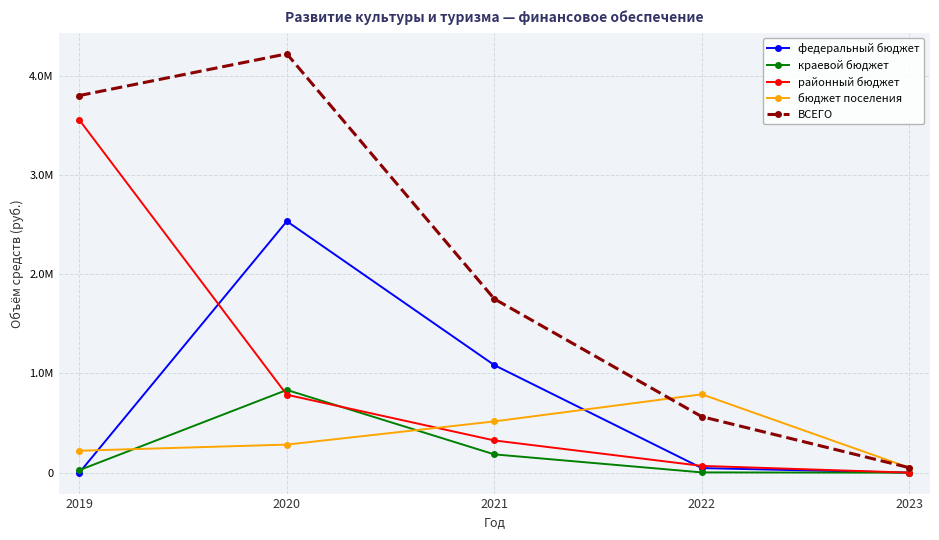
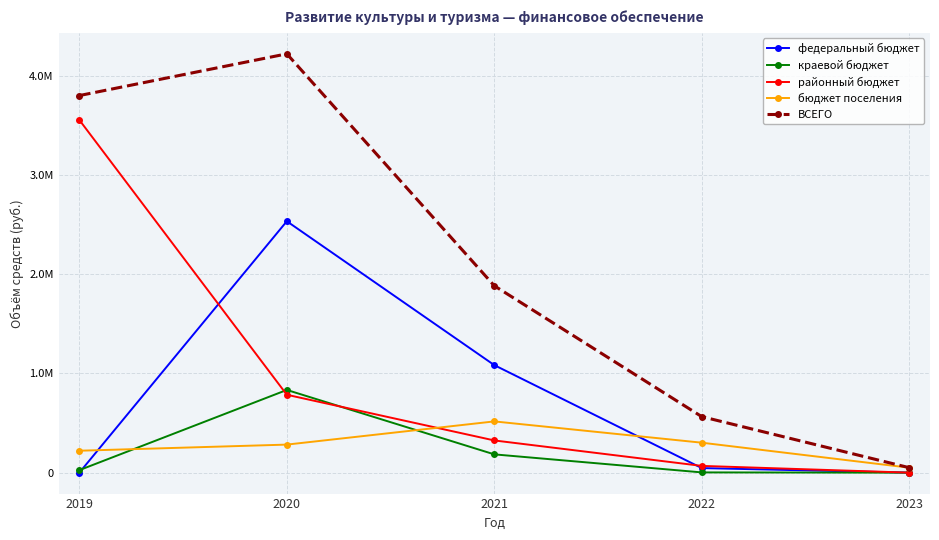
  {
    "федеральный бюджет": {
      "2020": 2500000,
      "2021": 1100000
    },
    "краевой бюджет": {
      "2020": 800000,
      "2021": 200000,
      "2022": 0
    },
    "районный бюджет": {
      "2019": 3600000,
      "2020": 800000,
      "2021": 300000
    },
    "бюджет поселения": {
      "2019": 200000,
      "2020": 300000,
      "2021": 500000,
-     "2022": 800000
+     "2022": 300000
    },
    "ВСЕГО": {
      "2019": 3800000,
      "2020": 4200000,
-     "2021": 1800000,
+     "2021": 1900000,
      "2022": 600000
    }
  }
